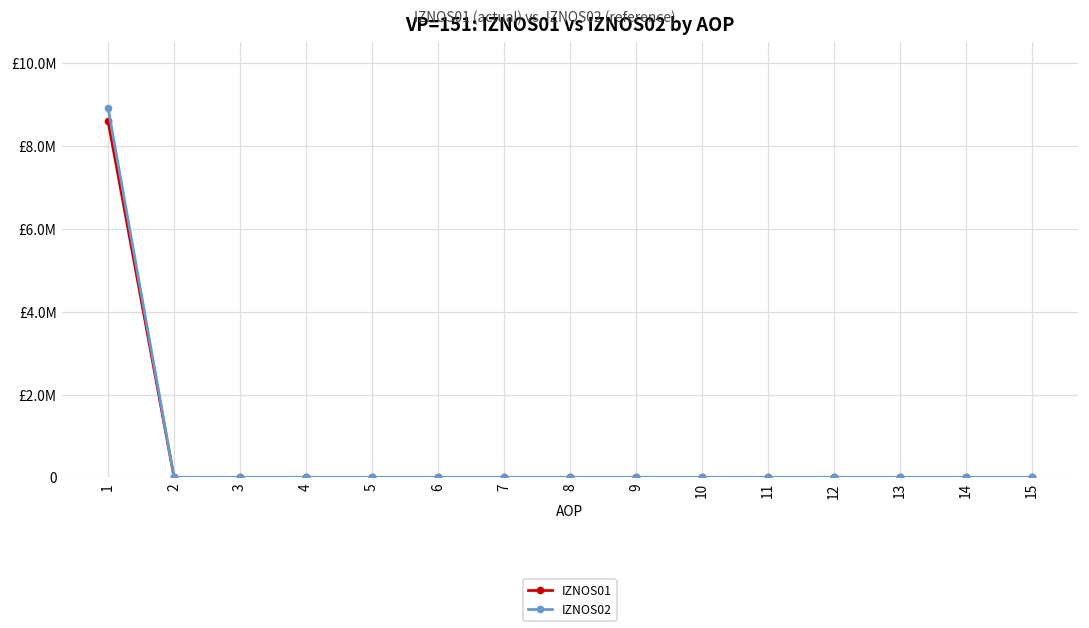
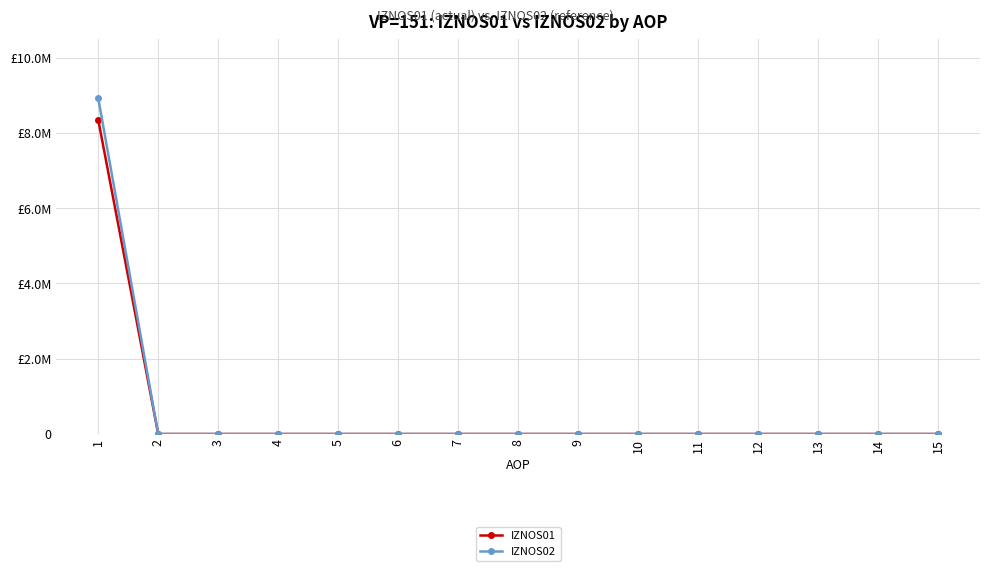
  {
    "IZNOS01": {
-     "1": "£8600000"
+     "1": "£8300000"
    },
    "IZNOS02": {
      "1": "£8900000"
    }
  }
